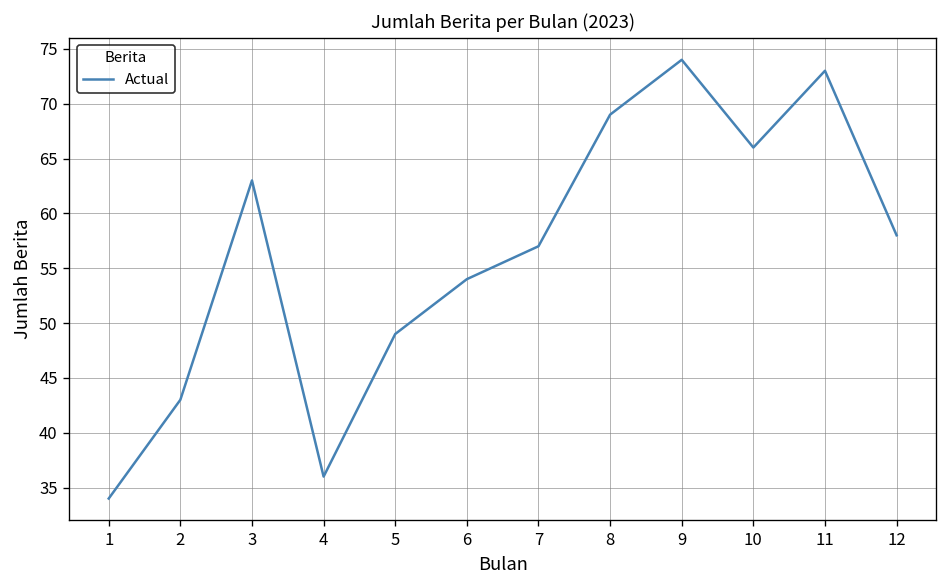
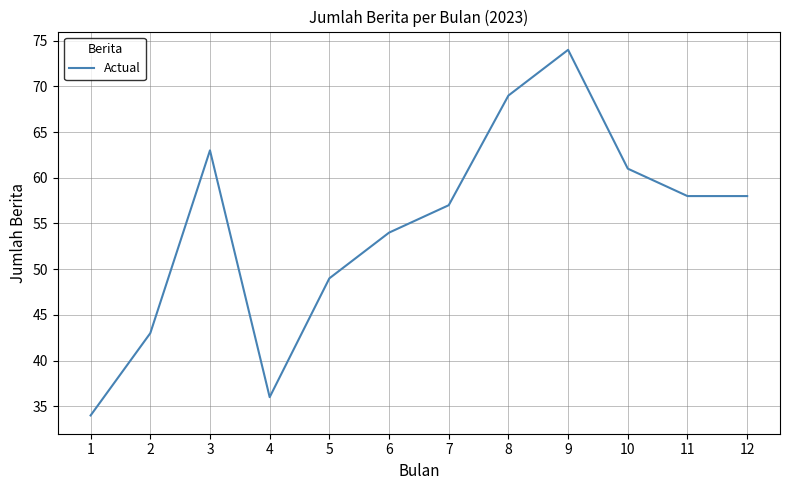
  {
    "1": 34,
    "2": 43,
    "3": 63,
    "4": 36,
    "5": 49,
    "6": 54,
    "7": 57,
    "8": 69,
    "9": 74,
-   "10": 66,
-   "11": 73,
+   "10": 61,
+   "11": 58,
    "12": 58
  }
